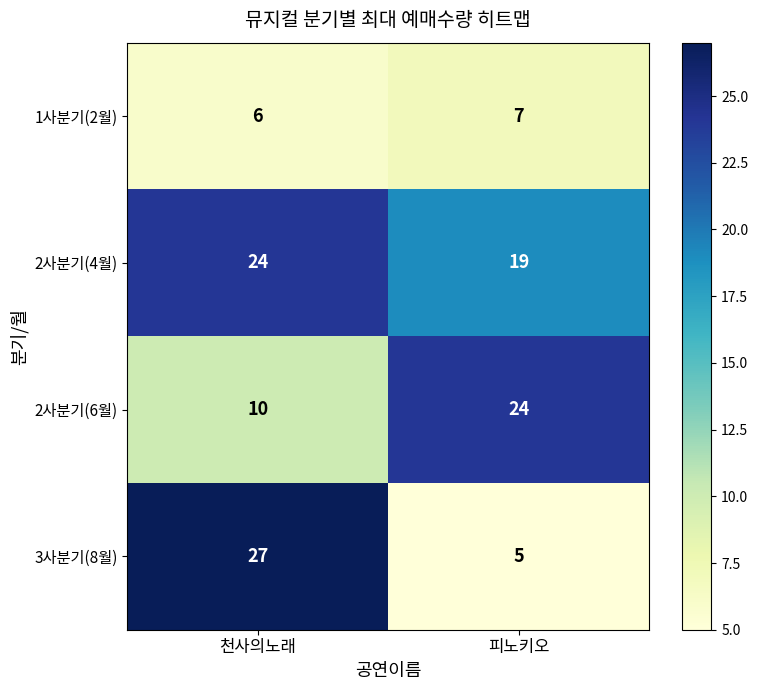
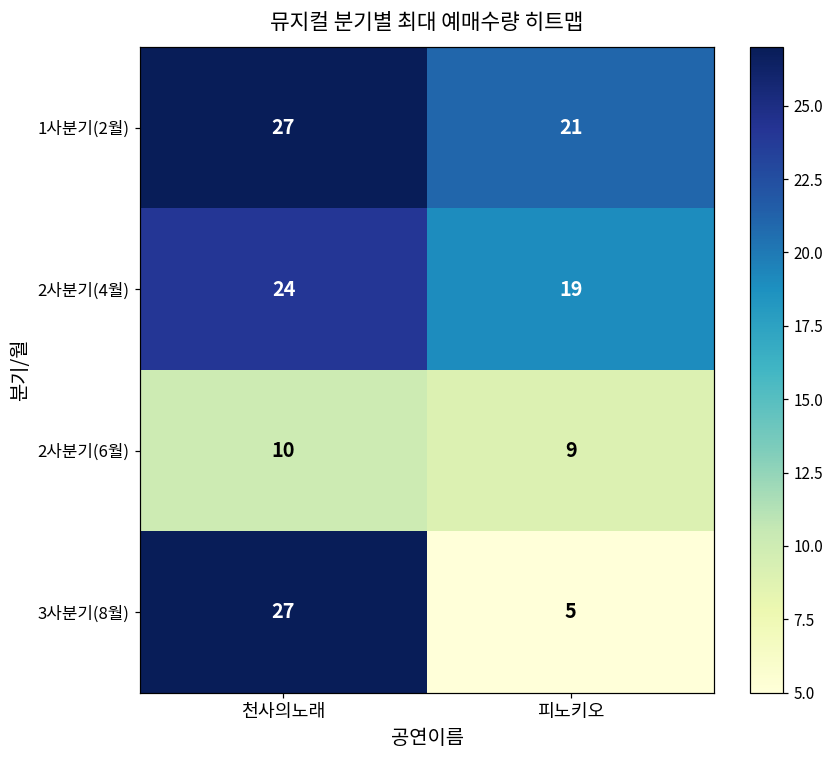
  {
    "1사분기(2월)": {
-     "천사의노래": 6,
-     "피노키오": 7
+     "천사의노래": 27,
+     "피노키오": 21
    },
    "2사분기(4월)": {
      "천사의노래": 24,
      "피노키오": 19
    },
    "2사분기(6월)": {
      "천사의노래": 10,
-     "피노키오": 24
+     "피노키오": 9
    },
    "3사분기(8월)": {
      "천사의노래": 27,
      "피노키오": 5
    }
  }
